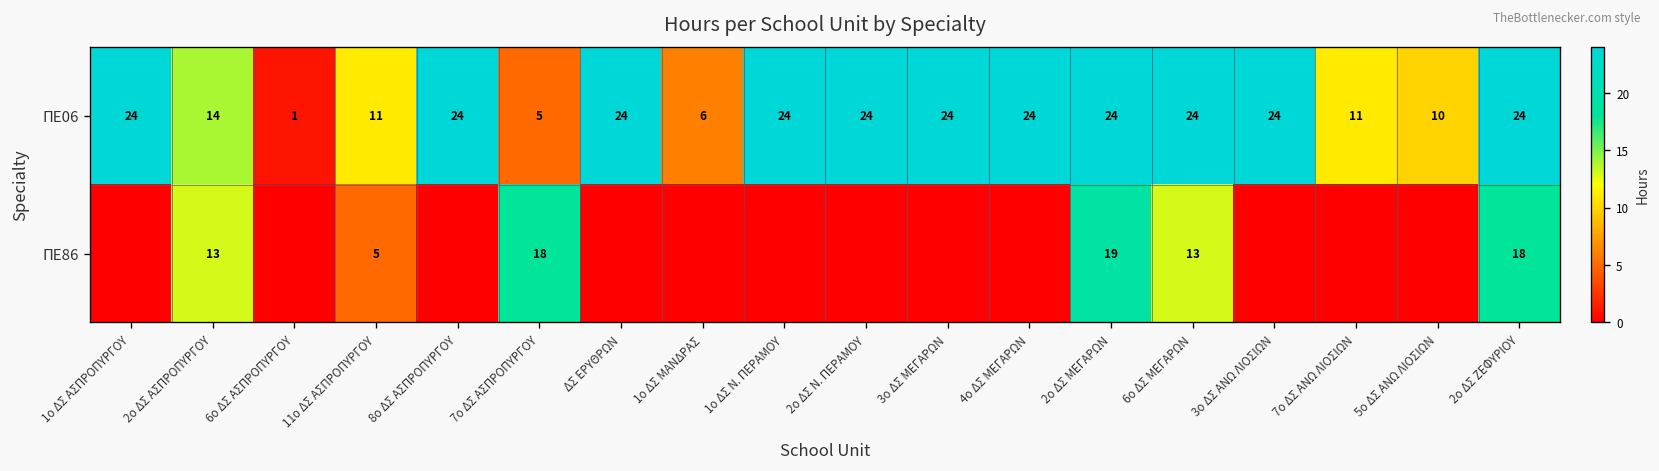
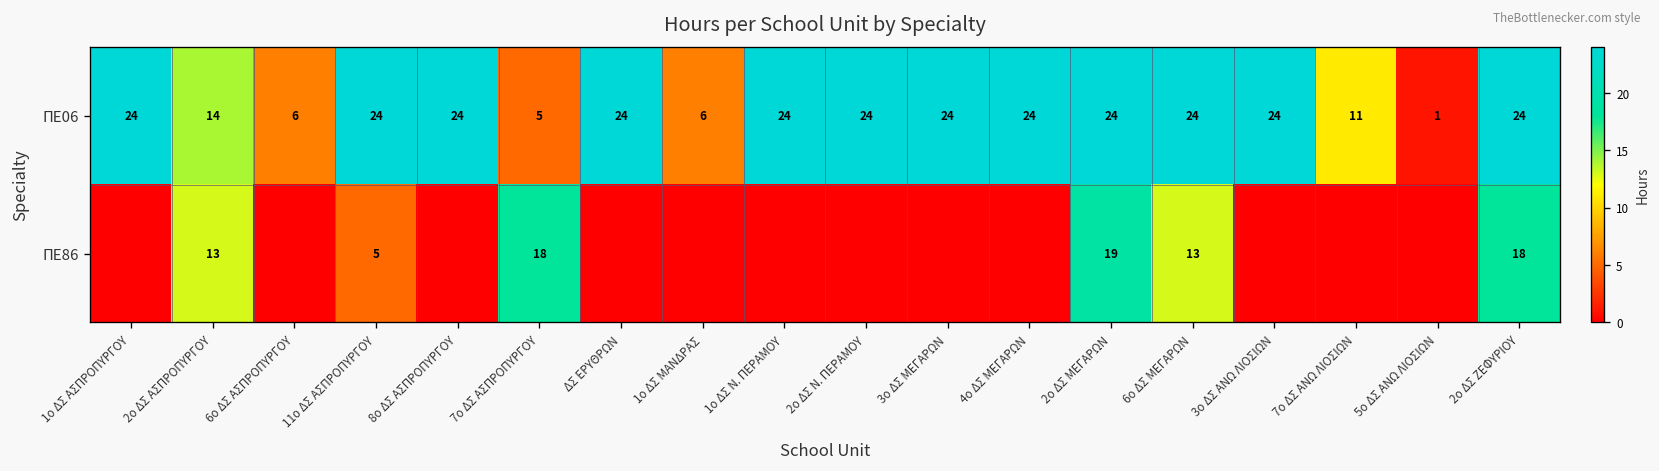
  {
    "ΠΕ06": {
      "1ο ΔΣ ΑΣΠΡΟΠΥΡΓΟΥ": 24,
      "2ο ΔΣ ΑΣΠΡΟΠΥΡΓΟΥ": 14,
-     "6ο ΔΣ ΑΣΠΡΟΠΥΡΓΟΥ": 1,
-     "11ο ΔΣ ΑΣΠΡΟΠΥΡΓΟΥ": 11,
+     "6ο ΔΣ ΑΣΠΡΟΠΥΡΓΟΥ": 6,
+     "11ο ΔΣ ΑΣΠΡΟΠΥΡΓΟΥ": 24,
      "8ο ΔΣ ΑΣΠΡΟΠΥΡΓΟΥ": 24,
      "7ο ΔΣ ΑΣΠΡΟΠΥΡΓΟΥ": 5,
      "ΔΣ ΕΡΥΘΡΩΝ": 24,
      "1ο ΔΣ ΜΑΝΔΡΑΣ": 6,
      "1ο ΔΣ Ν. ΠΕΡΑΜΟΥ": 24,
      "2ο ΔΣ Ν. ΠΕΡΑΜΟΥ": 24,
      "3ο ΔΣ ΜΕΓΑΡΩΝ": 24,
      "4ο ΔΣ ΜΕΓΑΡΩΝ": 24,
      "2ο ΔΣ ΜΕΓΑΡΩΝ": 24,
      "6ο ΔΣ ΜΕΓΑΡΩΝ": 24,
      "3ο ΔΣ ΑΝΩ ΛΙΟΣΙΩΝ": 24,
      "7ο ΔΣ ΑΝΩ ΛΙΟΣΙΩΝ": 11,
-     "5ο ΔΣ ΑΝΩ ΛΙΟΣΙΩΝ": 10,
+     "5ο ΔΣ ΑΝΩ ΛΙΟΣΙΩΝ": 1,
      "2ο ΔΣ ΖΕΦΥΡΙΟΥ": 24
    },
    "ΠΕ86": {
      "2ο ΔΣ ΑΣΠΡΟΠΥΡΓΟΥ": 13,
      "11ο ΔΣ ΑΣΠΡΟΠΥΡΓΟΥ": 5,
      "7ο ΔΣ ΑΣΠΡΟΠΥΡΓΟΥ": 18,
      "2ο ΔΣ ΜΕΓΑΡΩΝ": 19,
      "6ο ΔΣ ΜΕΓΑΡΩΝ": 13,
      "2ο ΔΣ ΖΕΦΥΡΙΟΥ": 18
    }
  }
